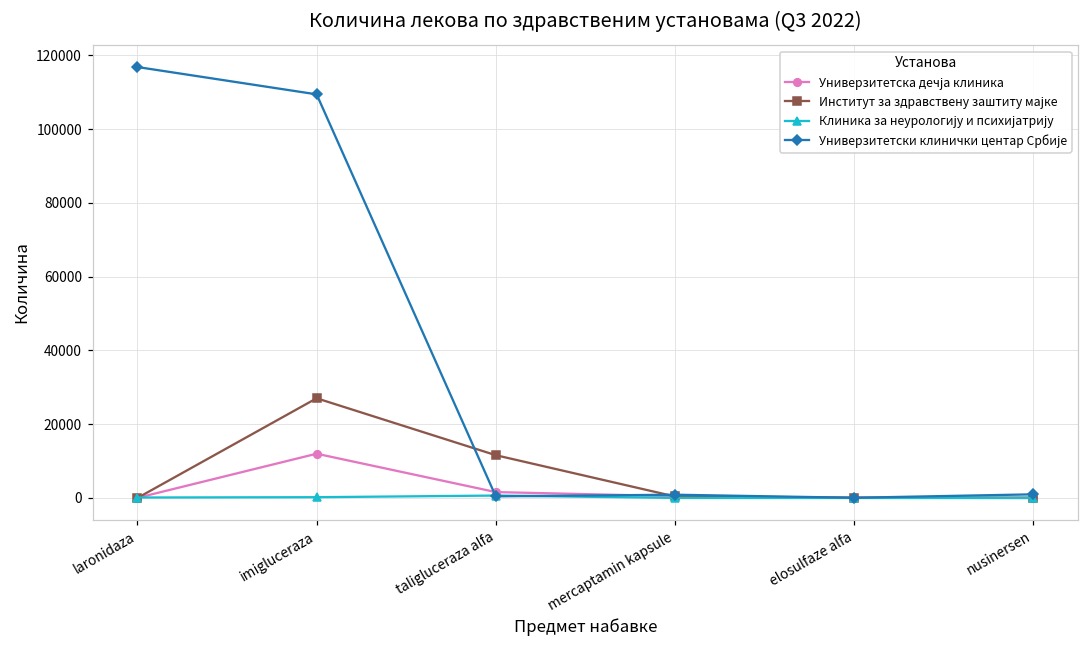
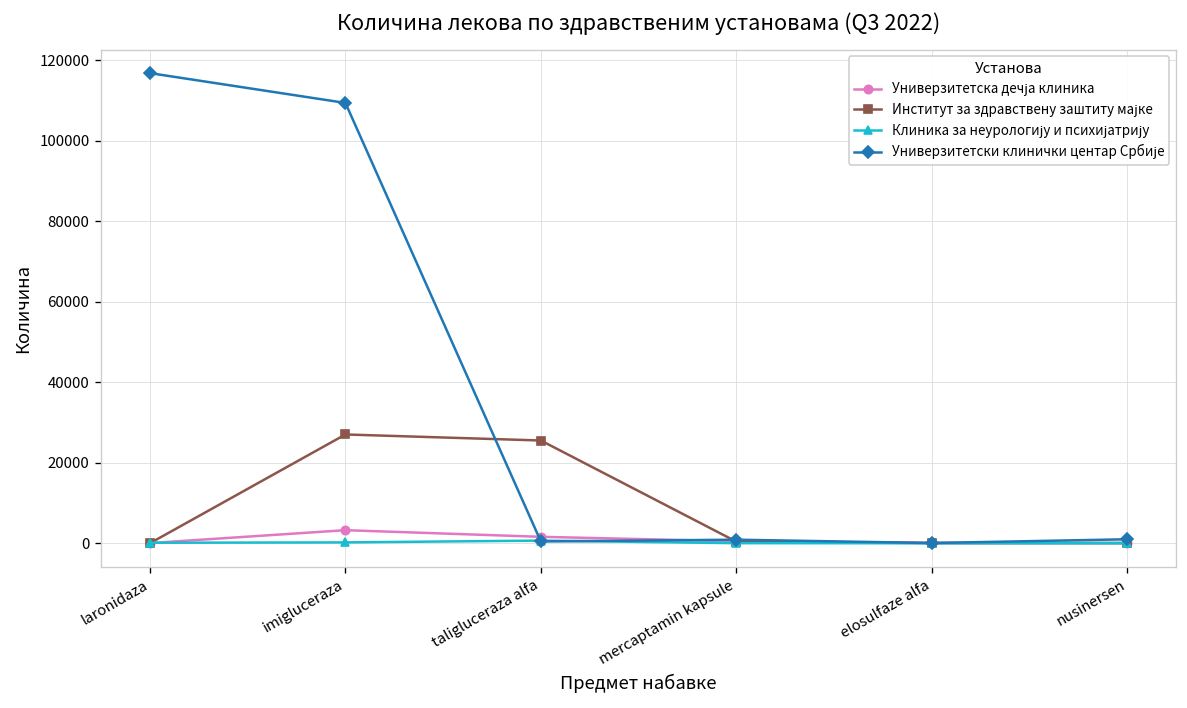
  {
    "Универзитетска дечја клиника": {
-     "imigluceraza": 12000,
+     "imigluceraza": 3000,
      "taligluceraza alfa": 2000
    },
    "Институт за здравствену заштиту мајке": {
      "imigluceraza": 27000,
-     "taligluceraza alfa": 12000
+     "taligluceraza alfa": 26000
    },
    "Клиника за неурологију и психијатрију": {
      "imigluceraza": 0
    },
    "Универзитетски клинички центар Србије": {
      "laronidaza": 117000,
      "imigluceraza": 109000,
      "nusinersen": 1000
    }
  }
